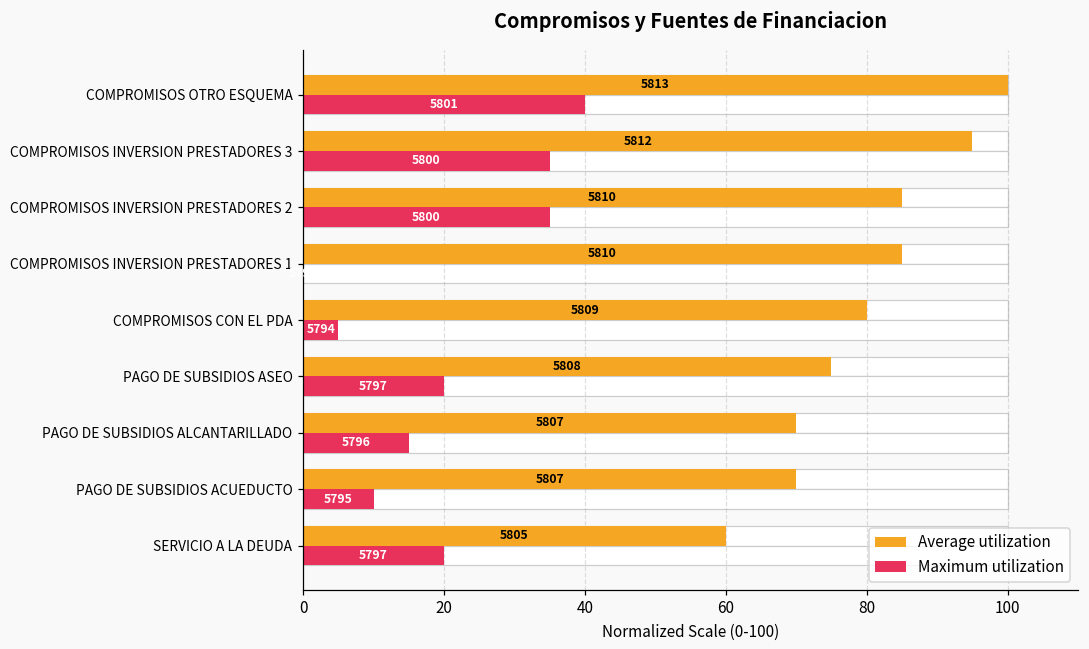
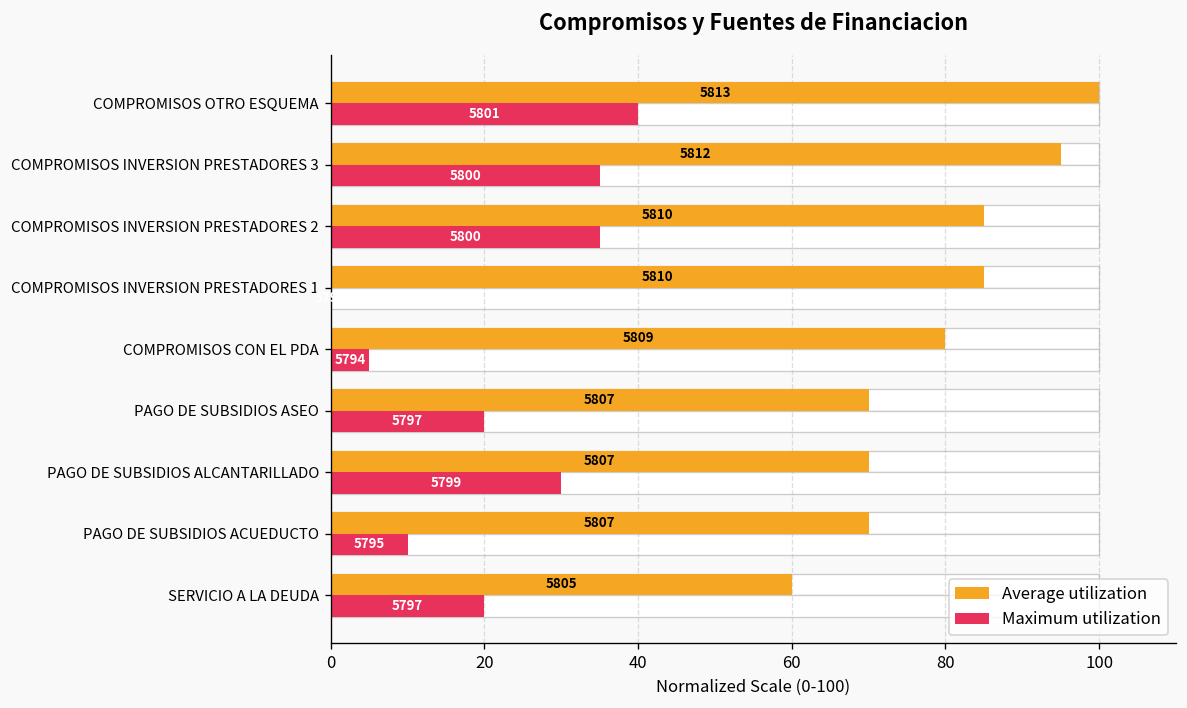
  {
    "Average utilization": {
-     "PAGO DE SUBSIDIOS ASEO": 5808
+     "PAGO DE SUBSIDIOS ASEO": 5807
    },
    "Maximum utilization": {
-     "PAGO DE SUBSIDIOS ALCANTARILLADO": 5796
+     "PAGO DE SUBSIDIOS ALCANTARILLADO": 5799
    }
  }
